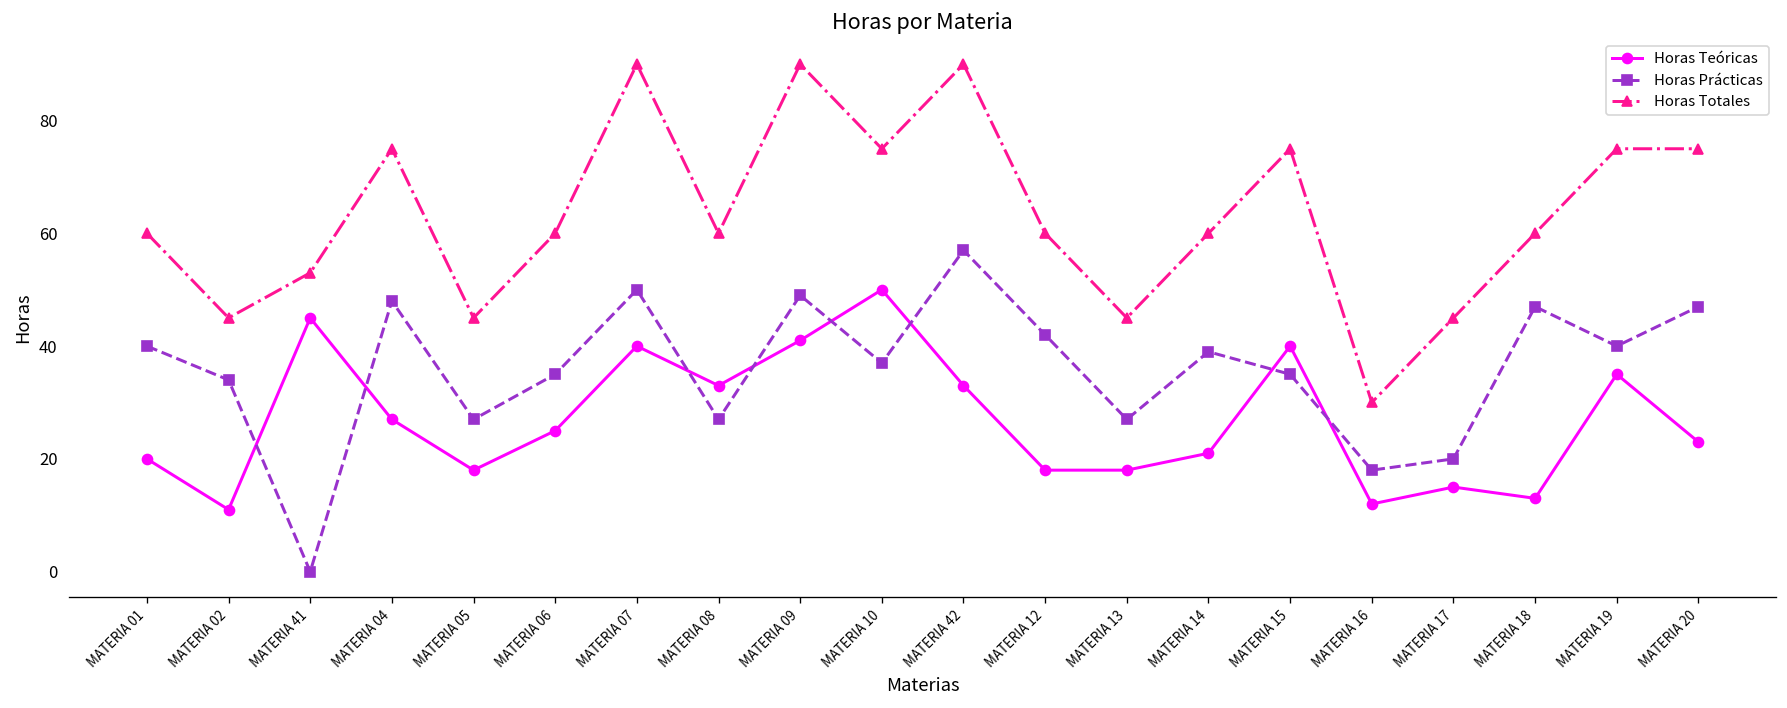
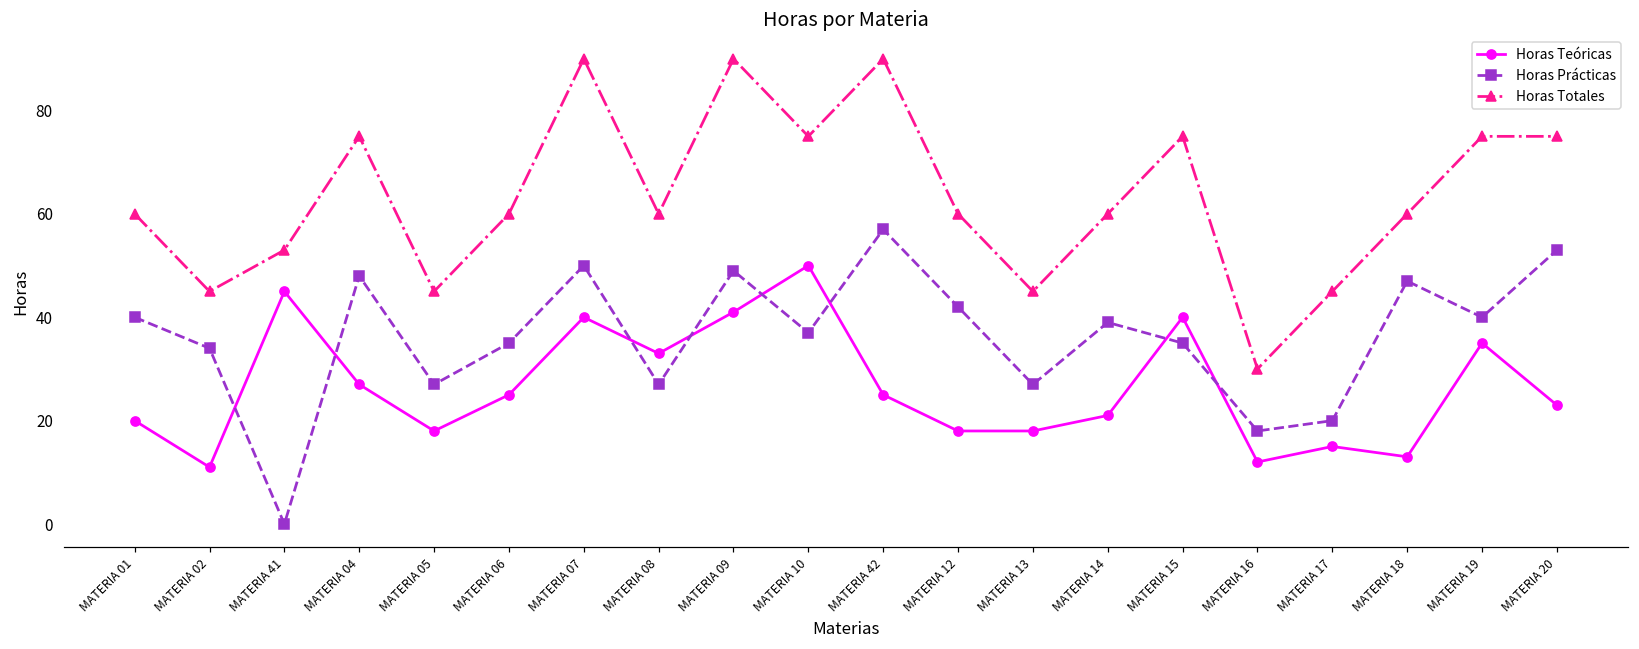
  {
    "Horas Teóricas": {
      "MATERIA 01": 20,
      "MATERIA 02": 11,
      "MATERIA 41": 45,
      "MATERIA 04": 27,
      "MATERIA 05": 18,
      "MATERIA 06": 25,
      "MATERIA 07": 40,
      "MATERIA 08": 33,
      "MATERIA 09": 41,
      "MATERIA 10": 50,
-     "MATERIA 42": 33,
+     "MATERIA 42": 25,
      "MATERIA 12": 18,
      "MATERIA 13": 18,
      "MATERIA 14": 21,
      "MATERIA 15": 40,
      "MATERIA 16": 12,
      "MATERIA 17": 15,
      "MATERIA 18": 13,
      "MATERIA 19": 35,
      "MATERIA 20": 23
    },
    "Horas Prácticas": {
      "MATERIA 01": 40,
      "MATERIA 02": 34,
      "MATERIA 41": 0,
      "MATERIA 04": 48,
      "MATERIA 05": 27,
      "MATERIA 06": 35,
      "MATERIA 07": 50,
      "MATERIA 08": 27,
      "MATERIA 09": 49,
      "MATERIA 10": 37,
      "MATERIA 42": 57,
      "MATERIA 12": 42,
      "MATERIA 13": 27,
      "MATERIA 14": 39,
      "MATERIA 15": 35,
      "MATERIA 16": 18,
      "MATERIA 17": 20,
      "MATERIA 18": 47,
      "MATERIA 19": 40,
-     "MATERIA 20": 47
+     "MATERIA 20": 53
    },
    "Horas Totales": {
      "MATERIA 01": 60,
      "MATERIA 02": 45,
      "MATERIA 41": 53,
      "MATERIA 04": 75,
      "MATERIA 05": 45,
      "MATERIA 06": 60,
      "MATERIA 07": 90,
      "MATERIA 08": 60,
      "MATERIA 09": 90,
      "MATERIA 10": 75,
      "MATERIA 42": 90,
      "MATERIA 12": 60,
      "MATERIA 13": 45,
      "MATERIA 14": 60,
      "MATERIA 15": 75,
      "MATERIA 16": 30,
      "MATERIA 17": 45,
      "MATERIA 18": 60,
      "MATERIA 19": 75,
      "MATERIA 20": 75
    }
  }
